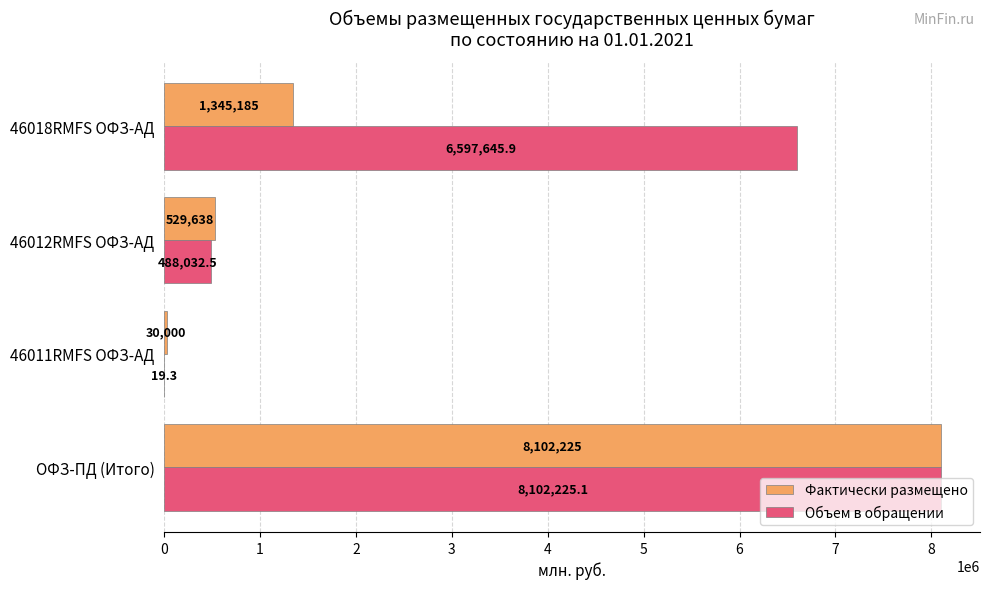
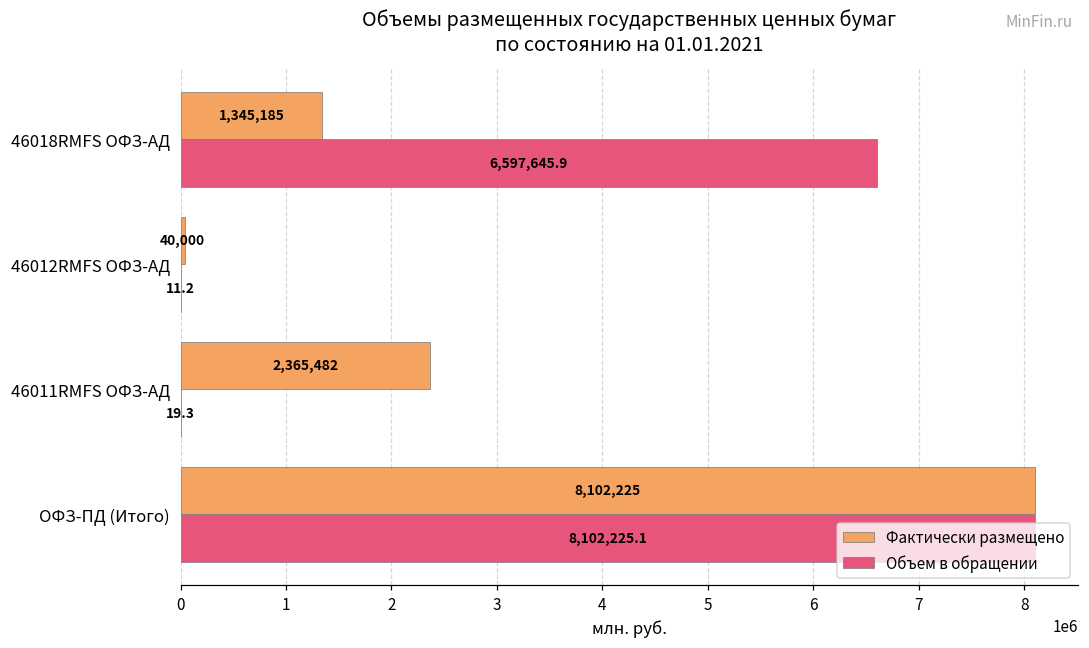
  {
    "Фактически размещено": {
      "46018RMFS ОФЗ-АД": "1,345,185",
-     "46012RMFS ОФЗ-АД": "529,638",
-     "46011RMFS ОФЗ-АД": "30,000",
+     "46012RMFS ОФЗ-АД": "40,000",
+     "46011RMFS ОФЗ-АД": "2,365,482",
      "ОФЗ-ПД (Итого)": "8,102,225"
    },
    "Объем в обращении": {
      "46018RMFS ОФЗ-АД": "6,597,645.9",
-     "46012RMFS ОФЗ-АД": "488,032.5",
+     "46012RMFS ОФЗ-АД": "11.2",
      "46011RMFS ОФЗ-АД": "19.3"
    }
  }
